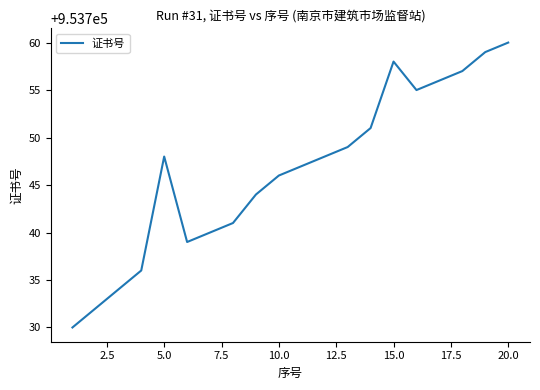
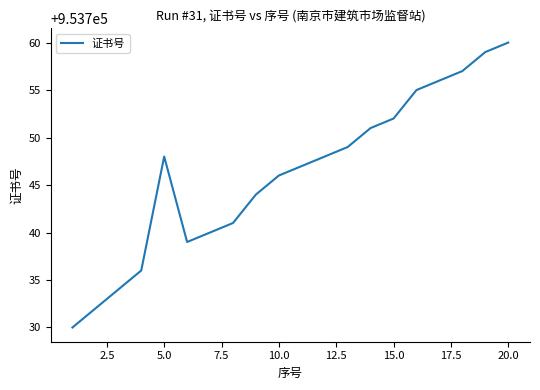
  {
    "5.0": 953748,
    "10.0": 953746,
-   "15.0": 953758,
+   "15.0": 953752,
    "20.0": 953760
  }
